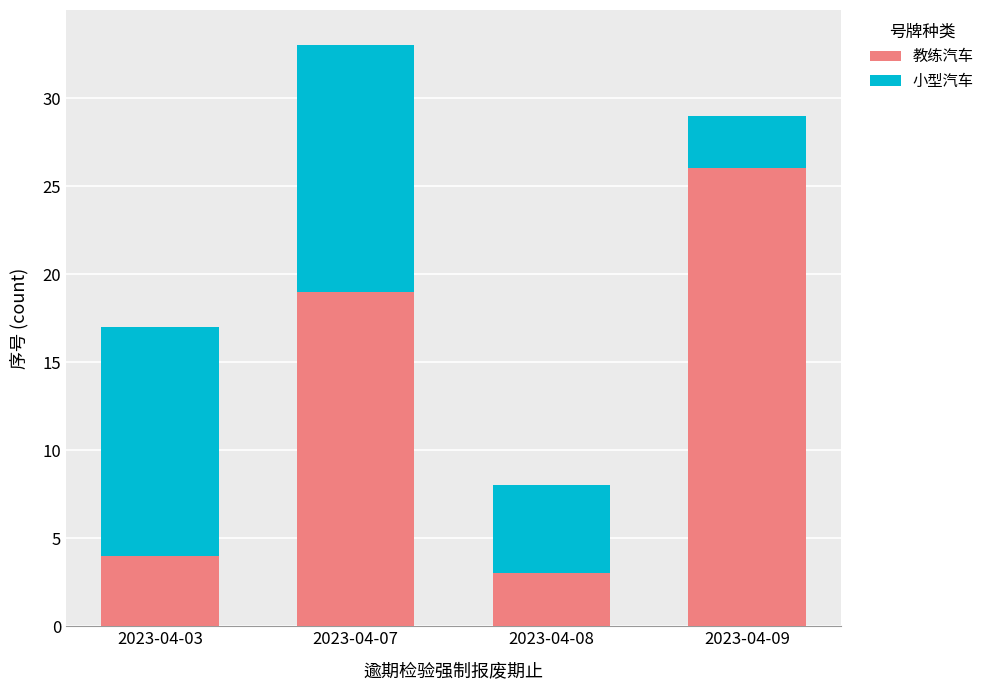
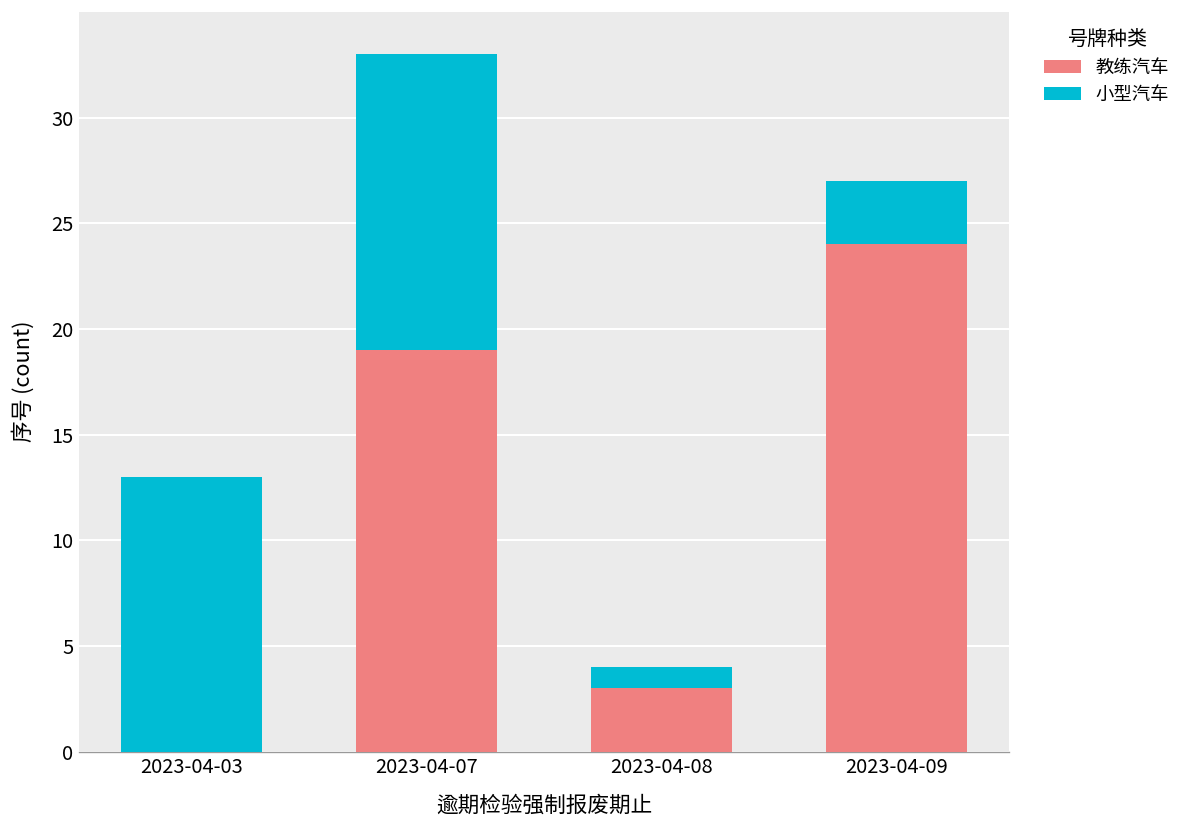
  {
    "教练汽车": {
-     "2023-04-03": 4,
+     "2023-04-03": 0,
      "2023-04-07": 19,
      "2023-04-08": 3,
-     "2023-04-09": 26
+     "2023-04-09": 24
    },
    "小型汽车": {
      "2023-04-03": 13,
      "2023-04-07": 14,
-     "2023-04-08": 5,
+     "2023-04-08": 1,
      "2023-04-09": 3
    }
  }
